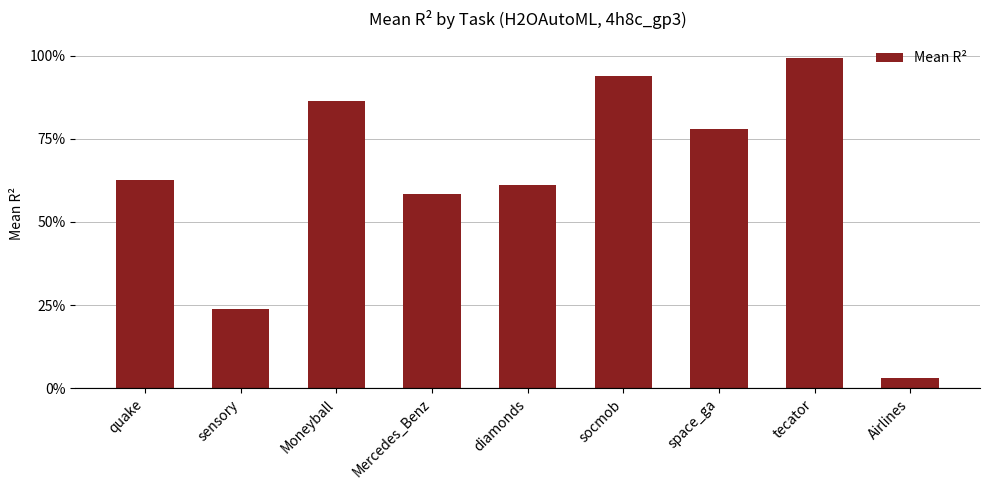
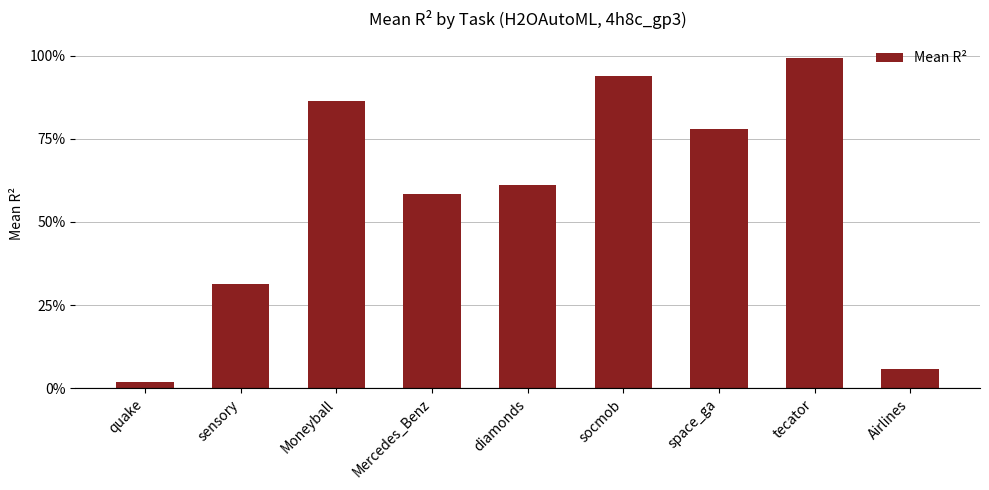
  {
-   "quake": "63%",
-   "sensory": "24%",
+   "quake": "2%",
+   "sensory": "31%",
    "Moneyball": "86%",
    "Mercedes_Benz": "58%",
    "diamonds": "61%",
    "socmob": "94%",
    "space_ga": "78%",
    "tecator": "99%",
-   "Airlines": "3%"
+   "Airlines": "6%"
  }
